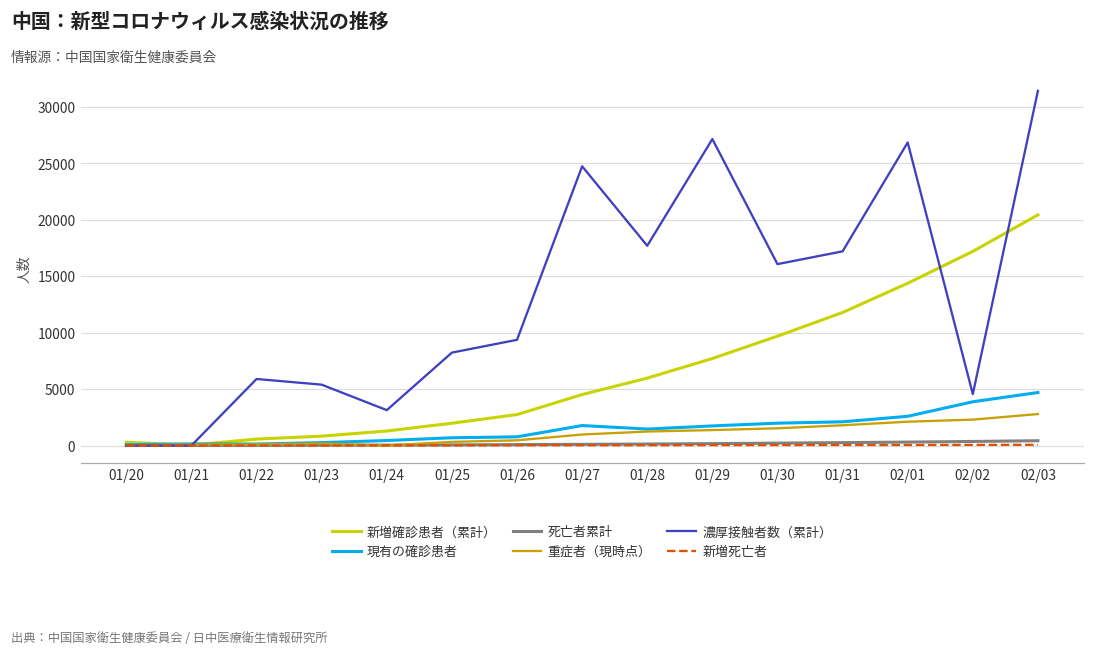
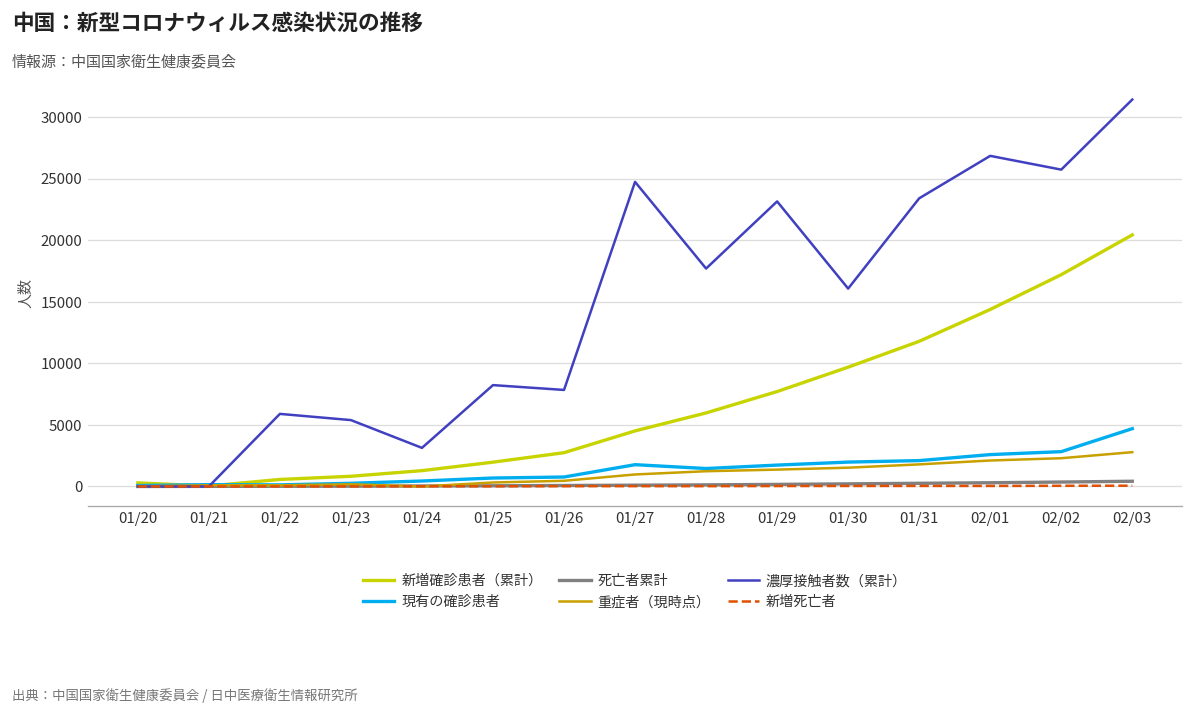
  {
    "現有の確診患者": {
      "01/24": 400,
      "01/25": 700,
      "01/26": 800,
      "01/27": 1800,
      "01/29": 1700,
      "01/30": 2000,
      "01/31": 2100,
      "02/01": 2600,
-     "02/02": 3900,
+     "02/02": 2800,
      "02/03": 4700
    },
    "死亡者累計": {
      "02/01": 300,
      "02/02": 400,
      "02/03": 400
    },
    "濃厚接触者数（累計）": {
      "01/22": 5900,
      "01/23": 5400,
      "01/24": 3100,
      "01/25": 8200,
-     "01/26": 9400,
+     "01/26": 7800,
      "01/27": 24700,
      "01/28": 17700,
-     "01/29": 27200,
+     "01/29": 23200,
      "01/30": 16100,
-     "01/31": 17200,
+     "01/31": 23400,
      "02/01": 26900,
-     "02/02": 4600,
+     "02/02": 25700,
      "02/03": 31400
    },
    "新増死亡者": {
      "02/01": 0,
      "02/02": 100,
      "02/03": 100
    }
  }
